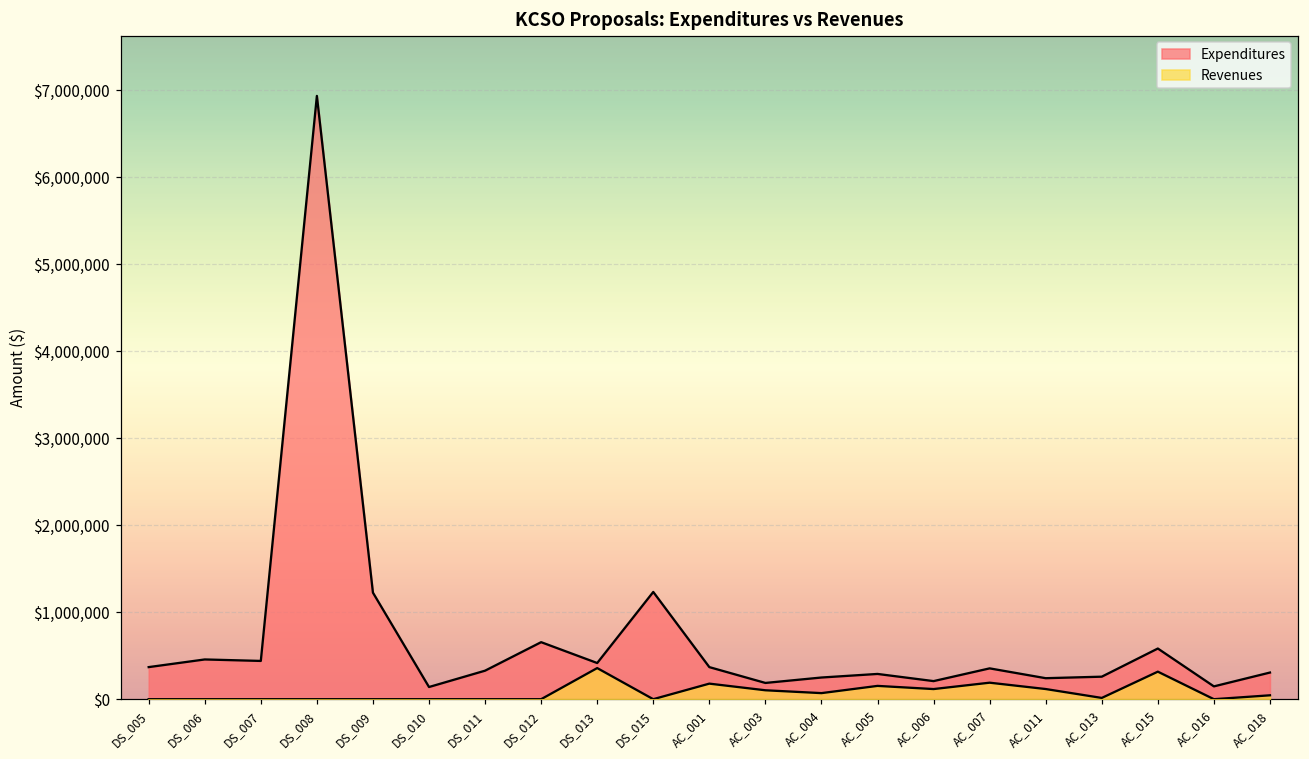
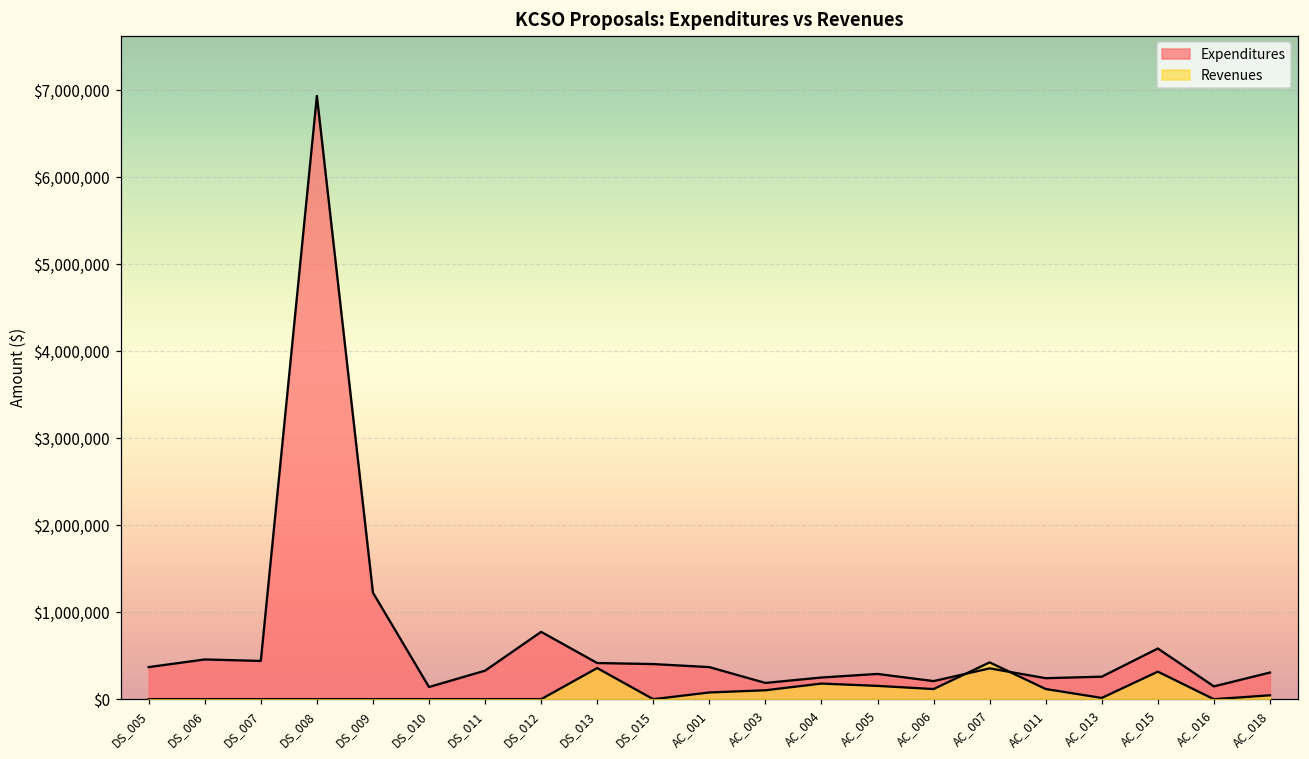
  {
    "Expenditures": {
      "DS_005": "$400,000",
      "DS_006": "$500,000",
      "DS_007": "$400,000",
      "DS_008": "$6,900,000",
      "DS_009": "$1,200,000",
      "DS_010": "$100,000",
      "DS_011": "$300,000",
-     "DS_012": "$700,000",
+     "DS_012": "$800,000",
      "DS_013": "$400,000",
-     "DS_015": "$1,200,000",
+     "DS_015": "$400,000",
      "AC_001": "$400,000",
      "AC_003": "$200,000",
      "AC_004": "$200,000",
      "AC_005": "$300,000",
      "AC_006": "$200,000",
      "AC_007": "$400,000",
      "AC_011": "$200,000",
      "AC_013": "$300,000",
      "AC_015": "$600,000",
      "AC_016": "$100,000",
      "AC_018": "$300,000"
    },
    "Revenues": {
      "DS_005": "$0",
      "DS_006": "$0",
      "DS_007": "$0",
      "DS_008": "$0",
      "DS_009": "$0",
      "DS_010": "$0",
      "DS_011": "$0",
      "DS_012": "$0",
      "DS_013": "$400,000",
      "DS_015": "$0",
-     "AC_001": "$200,000",
+     "AC_001": "$100,000",
      "AC_003": "$100,000",
-     "AC_004": "$100,000",
+     "AC_004": "$200,000",
      "AC_005": "$200,000",
      "AC_006": "$100,000",
-     "AC_007": "$200,000",
+     "AC_007": "$400,000",
      "AC_011": "$100,000",
      "AC_013": "$0",
      "AC_015": "$300,000",
      "AC_016": "$0",
      "AC_018": "$0"
    }
  }
